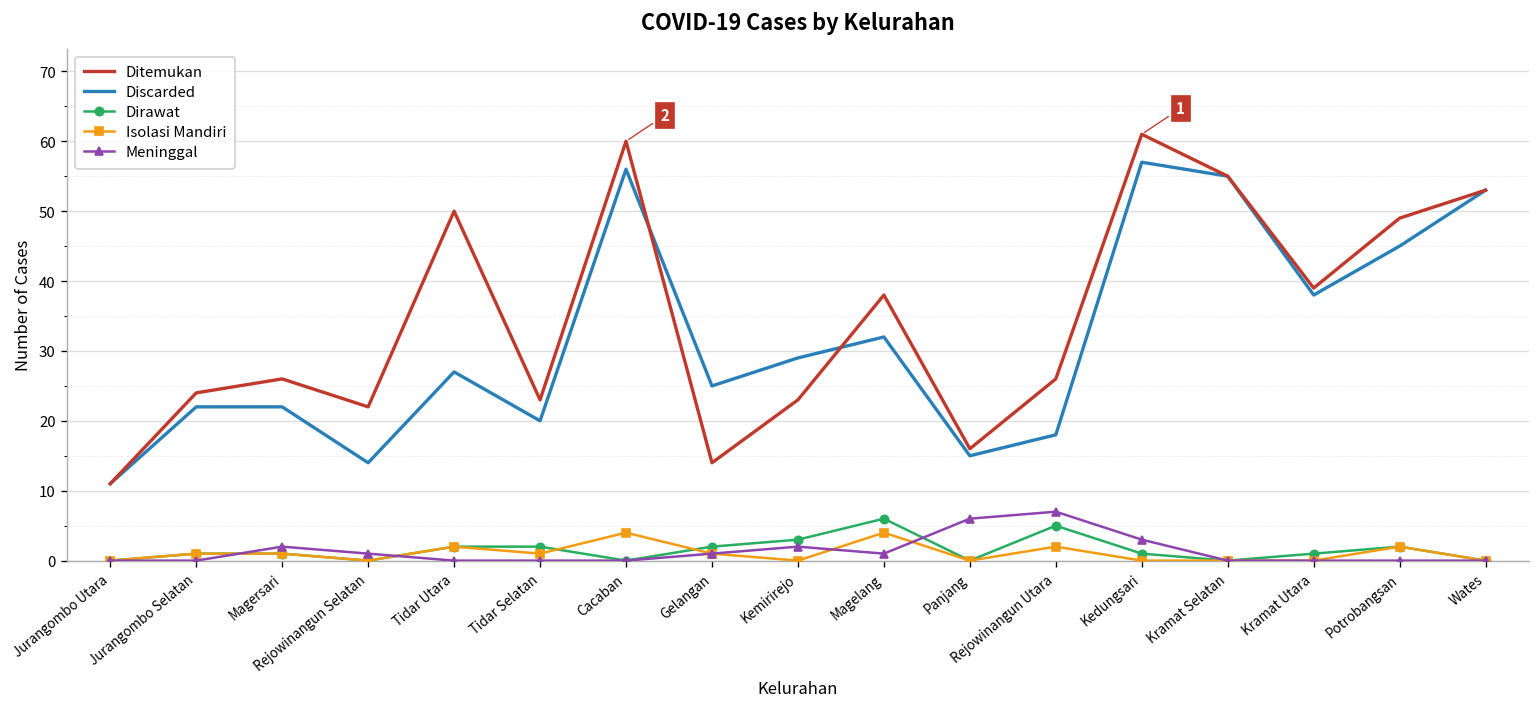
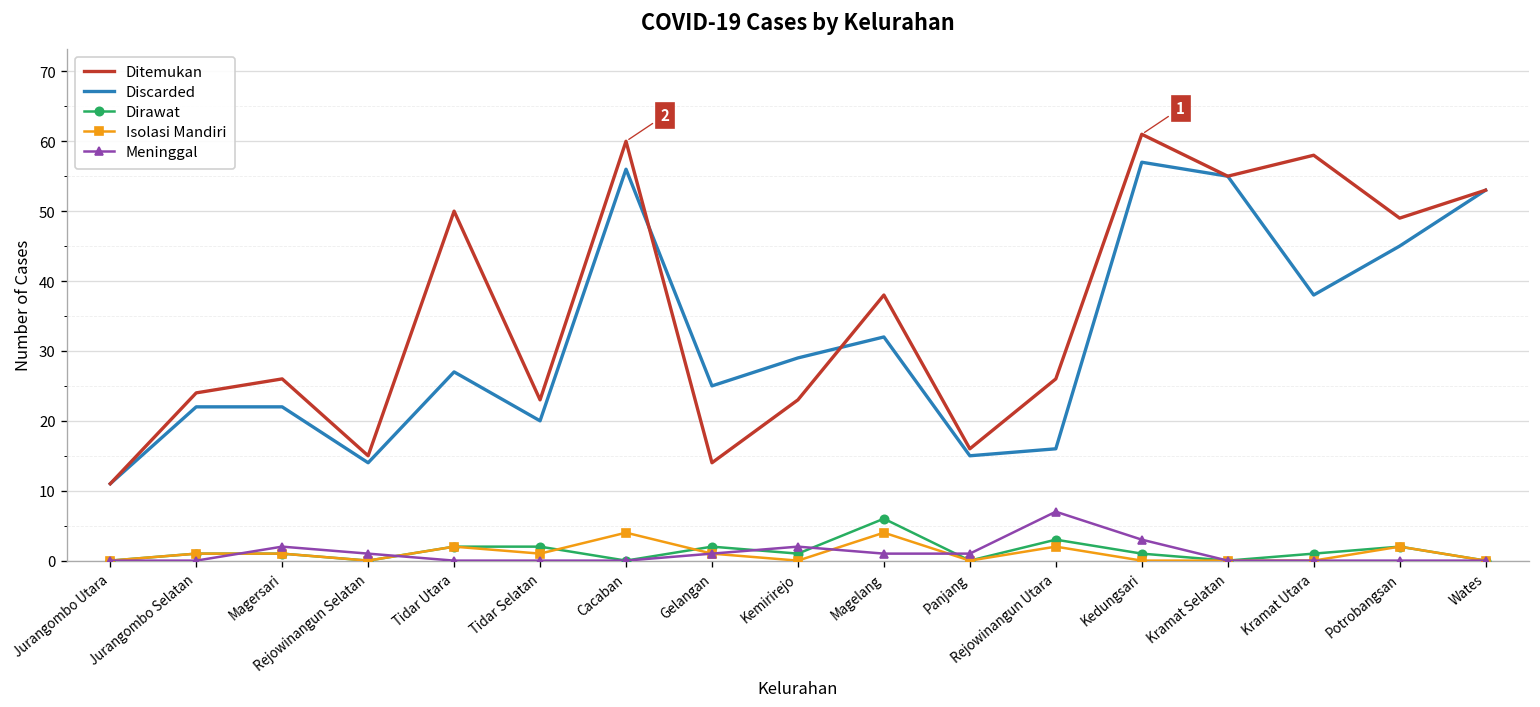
  {
    "Ditemukan": {
      "Jurangombo Selatan": 24,
      "Magersari": 26,
-     "Rejowinangun Selatan": 22,
+     "Rejowinangun Selatan": 15,
      "Tidar Utara": 50,
      "Tidar Selatan": 23,
      "Cacaban": 60,
      "Gelangan": 14,
      "Kemirirejo": 23,
      "Magelang": 38,
      "Panjang": 16,
      "Rejowinangun Utara": 26,
      "Kedungsari": 61,
-     "Kramat Utara": 39,
+     "Kramat Utara": 58,
      "Potrobangsan": 49
    },
    "Discarded": {
      "Jurangombo Selatan": 22,
      "Magersari": 22,
      "Rejowinangun Selatan": 14,
      "Tidar Utara": 27,
      "Tidar Selatan": 20,
      "Cacaban": 56,
      "Gelangan": 25,
      "Kemirirejo": 29,
      "Magelang": 32,
      "Panjang": 15,
-     "Rejowinangun Utara": 18,
+     "Rejowinangun Utara": 16,
      "Kedungsari": 57,
      "Kramat Utara": 38,
      "Potrobangsan": 45
    },
    "Dirawat": {
      "Tidar Selatan": 2,
      "Gelangan": 2,
-     "Kemirirejo": 3,
+     "Kemirirejo": 1,
      "Magelang": 6,
-     "Rejowinangun Utara": 5,
+     "Rejowinangun Utara": 3,
      "Kedungsari": 1,
      "Kramat Utara": 1
    },
    "Isolasi Mandiri": {
      "Tidar Selatan": 1,
      "Cacaban": 4,
      "Kemirirejo": 0,
      "Magelang": 4,
      "Rejowinangun Utara": 2,
      "Kedungsari": 0
    },
    "Meninggal": {
      "Jurangombo Selatan": 0,
      "Magersari": 2,
      "Rejowinangun Selatan": 1,
      "Tidar Utara": 0,
      "Tidar Selatan": 0,
      "Kemirirejo": 2,
      "Magelang": 1,
-     "Panjang": 6,
+     "Panjang": 1,
      "Rejowinangun Utara": 7,
      "Kedungsari": 3,
      "Potrobangsan": 0
    }
  }
